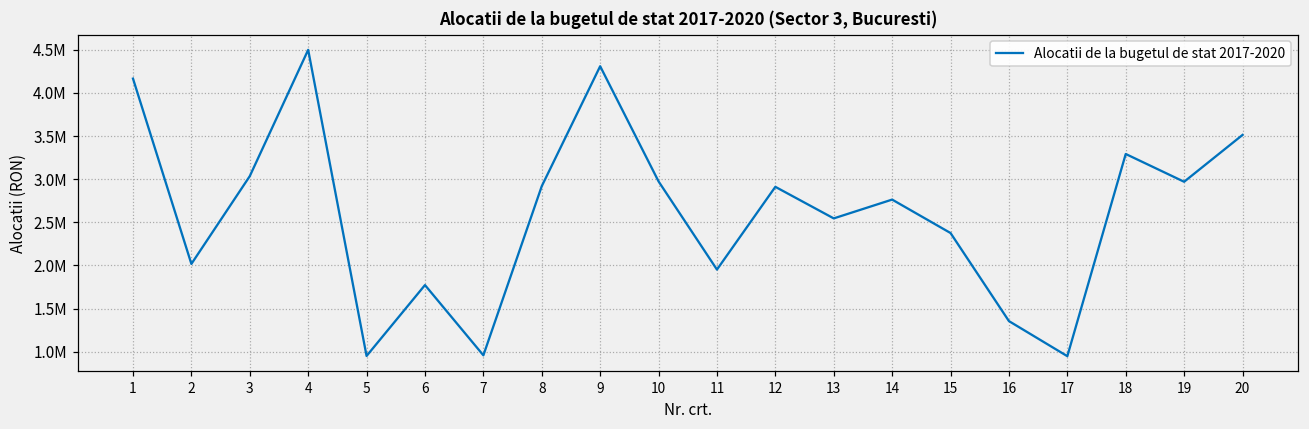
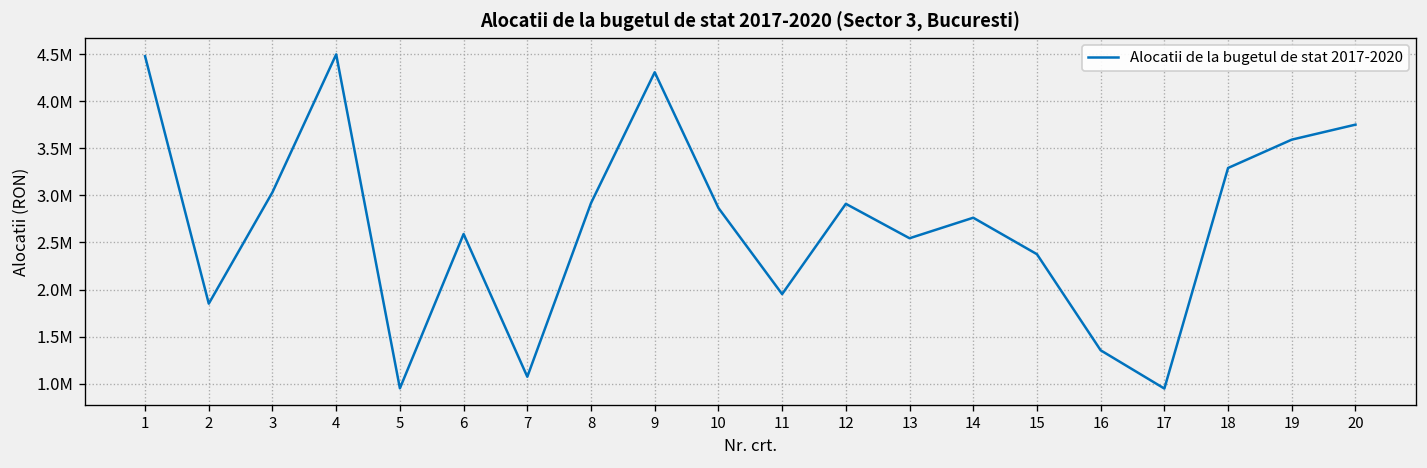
  {
-   "1": 4200000,
-   "2": 2000000,
+   "1": 4500000,
+   "2": 1800000,
    "3": 3000000,
    "4": 4500000,
    "5": 900000,
-   "6": 1800000,
-   "7": 1000000,
+   "6": 2600000,
+   "7": 1100000,
    "8": 2900000,
    "9": 4300000,
-   "10": 3000000,
+   "10": 2900000,
    "11": 2000000,
    "12": 2900000,
    "13": 2500000,
    "14": 2800000,
    "15": 2400000,
    "16": 1400000,
    "17": 900000,
    "18": 3300000,
-   "19": 3000000,
-   "20": 3500000
+   "19": 3600000,
+   "20": 3800000
  }
